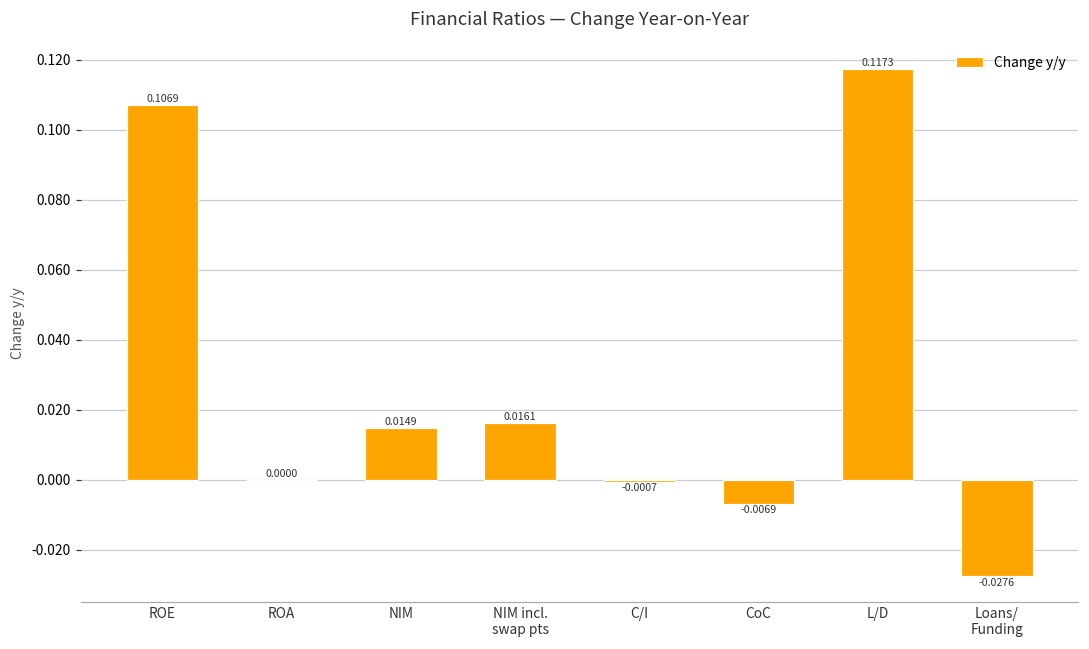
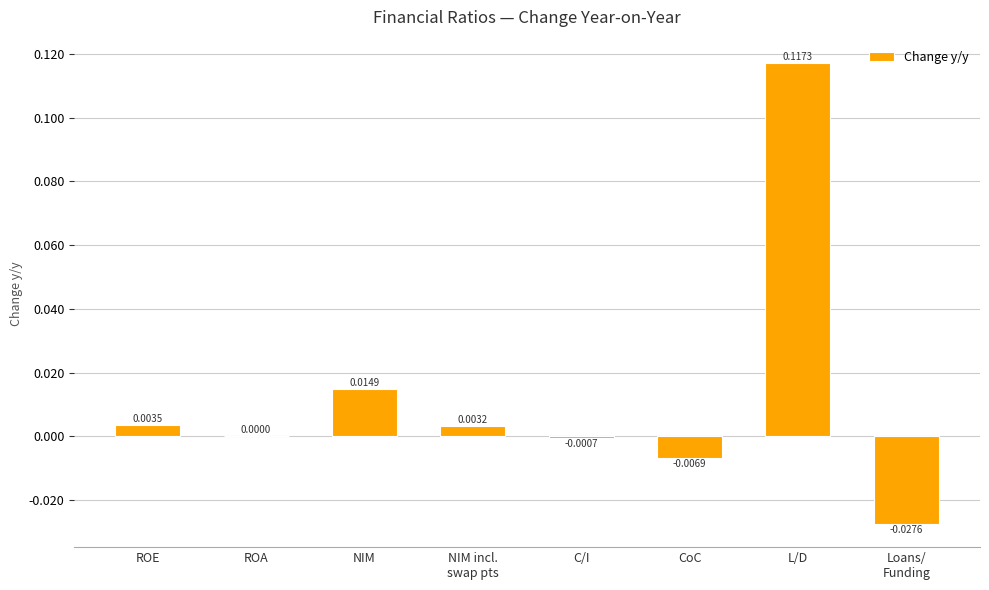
  {
-   "ROE": 0.1069,
+   "ROE": 0.0035,
    "ROA": 0.0000,
    "NIM": 0.0149,
-   "NIM incl. swap pts": 0.0161,
+   "NIM incl. swap pts": 0.0032,
    "C/I": -0.0007,
    "CoC": -0.0069,
    "L/D": 0.1173,
    "Loans/ Funding": -0.0276
  }
